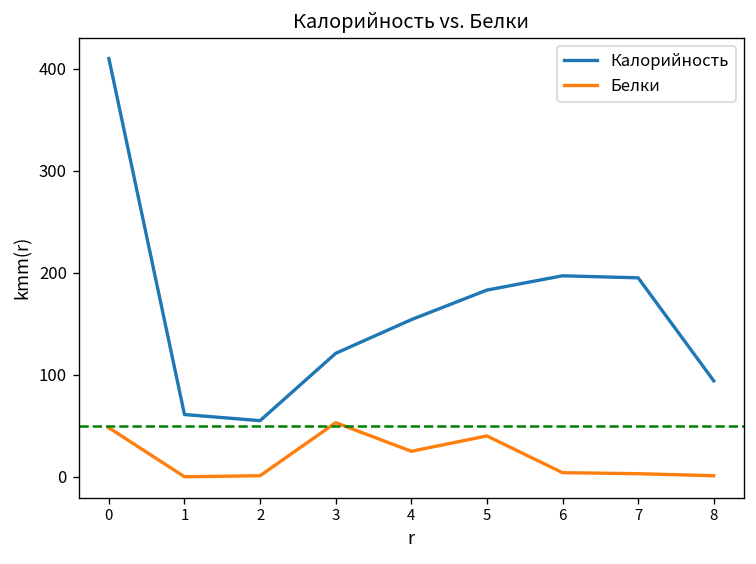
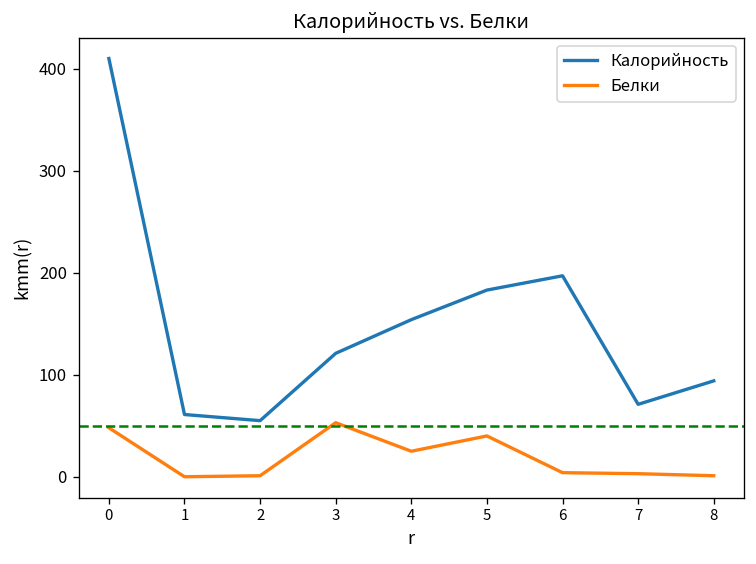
  {
    "Калорийность": {
      "0": 410,
      "1": 60,
      "2": 60,
      "3": 120,
      "4": 150,
      "5": 180,
      "6": 200,
-     "7": 200,
+     "7": 70,
      "8": 90
    },
    "Белки": {
      "0": 50,
      "1": 0,
      "2": 0,
      "3": 50,
      "4": 30,
      "5": 40,
      "6": 0,
      "7": 0,
      "8": 0
    }
  }
